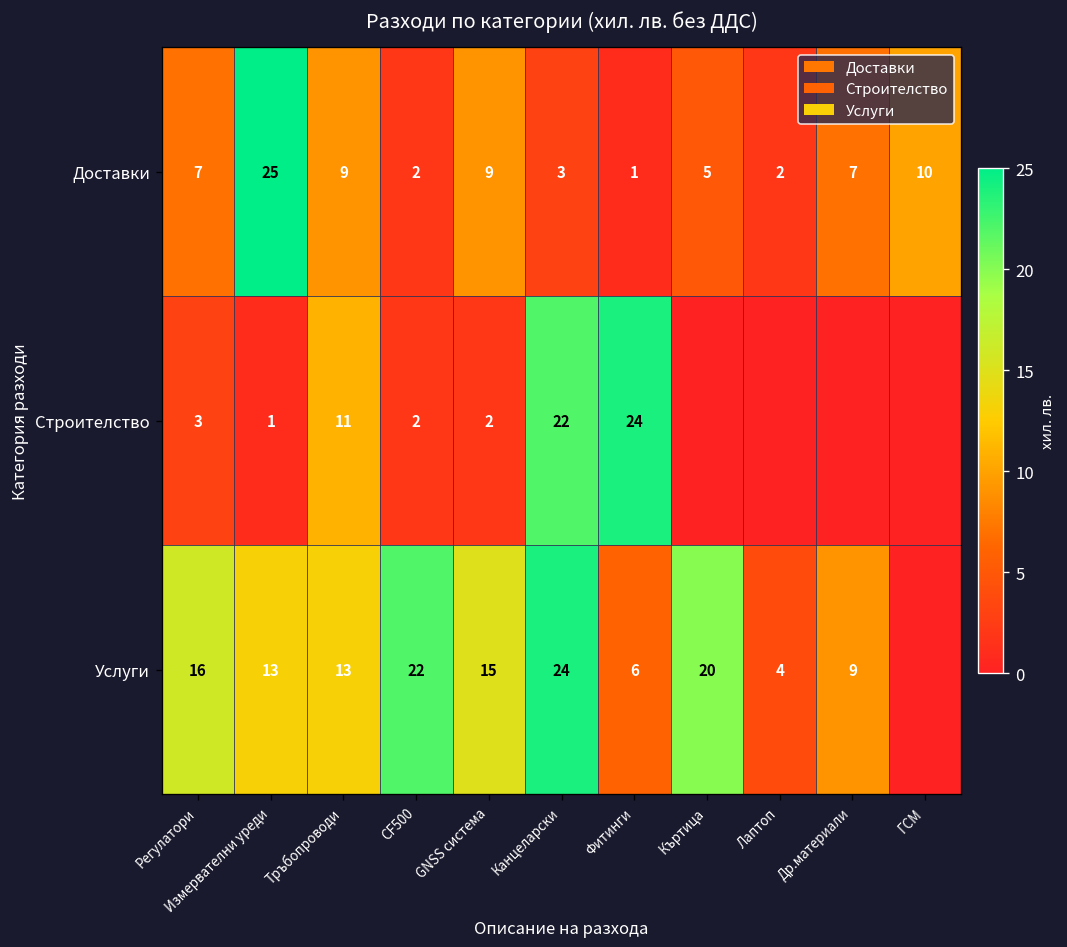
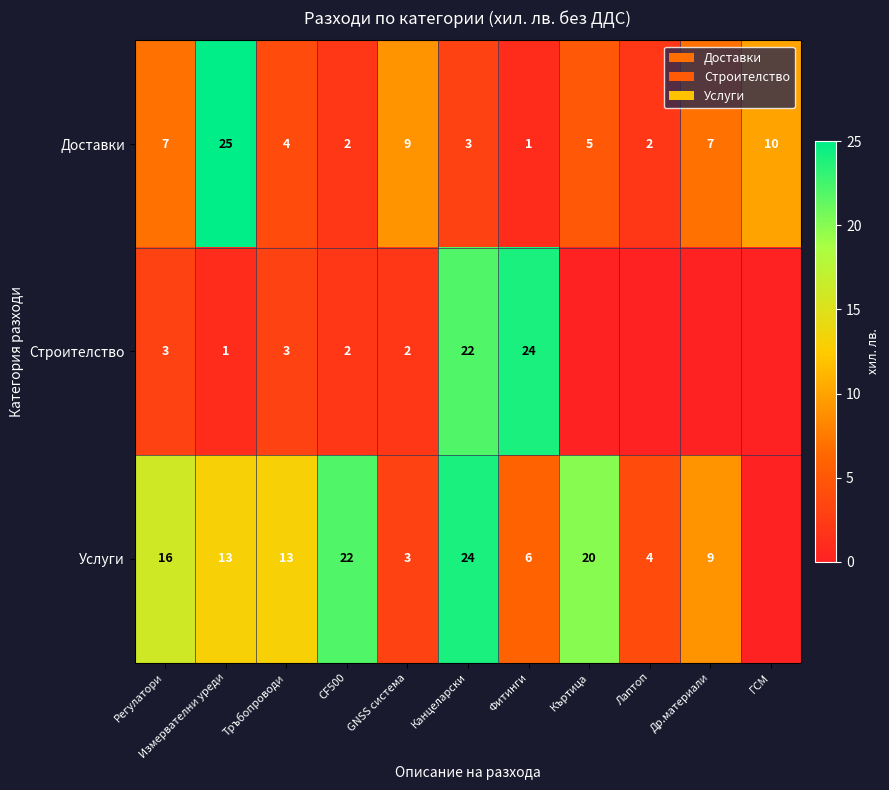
  {
    "Доставки": {
      "Регулатори": 7,
      "Измервателни уреди": 25,
-     "Тръбопроводи": 9,
+     "Тръбопроводи": 4,
      "CF500": 2,
      "GNSS система": 9,
      "Канцеларски": 3,
      "Фитинги": 1,
      "Къртица": 5,
      "Лаптоп": 2,
      "Др.материали": 7,
      "ГСМ": 10
    },
    "Строителство": {
      "Регулатори": 3,
      "Измервателни уреди": 1,
-     "Тръбопроводи": 11,
+     "Тръбопроводи": 3,
      "CF500": 2,
      "GNSS система": 2,
      "Канцеларски": 22,
      "Фитинги": 24
    },
    "Услуги": {
      "Регулатори": 16,
      "Измервателни уреди": 13,
      "Тръбопроводи": 13,
      "CF500": 22,
-     "GNSS система": 15,
+     "GNSS система": 3,
      "Канцеларски": 24,
      "Фитинги": 6,
      "Къртица": 20,
      "Лаптоп": 4,
      "Др.материали": 9
    }
  }
